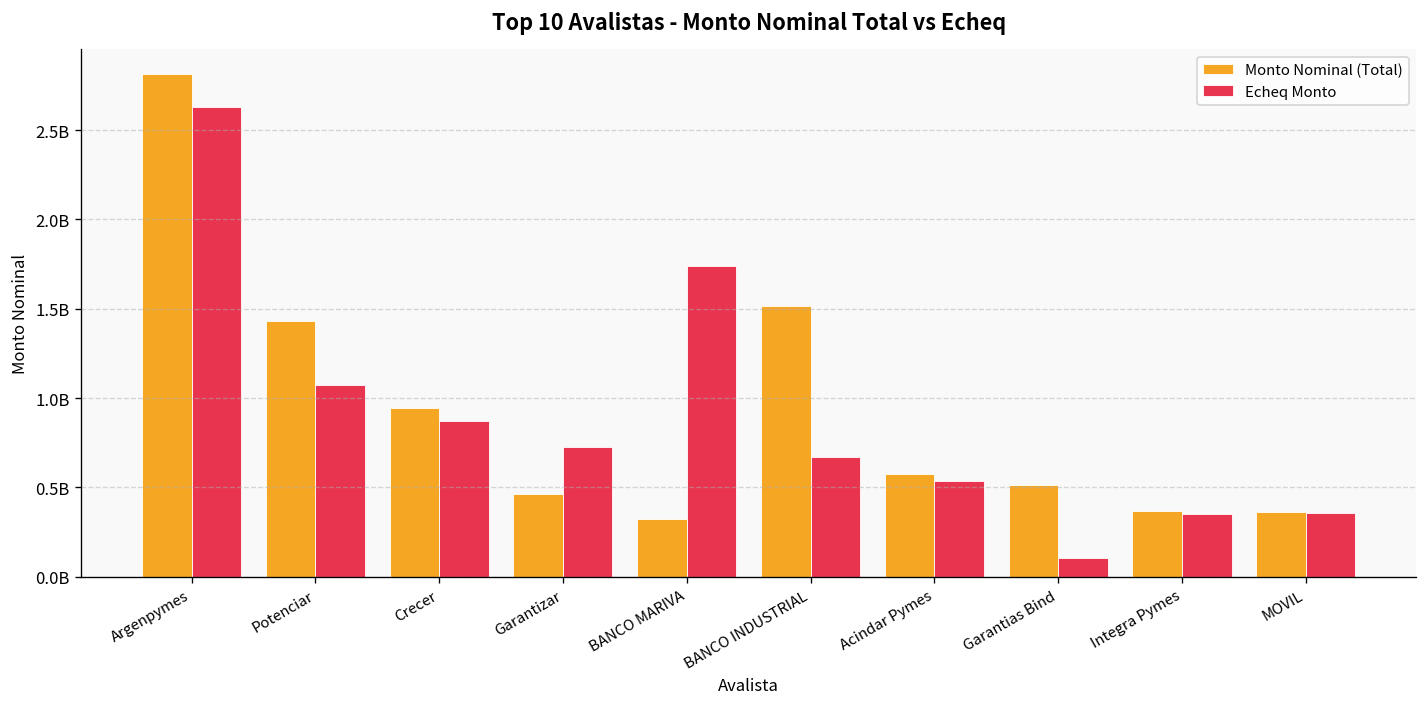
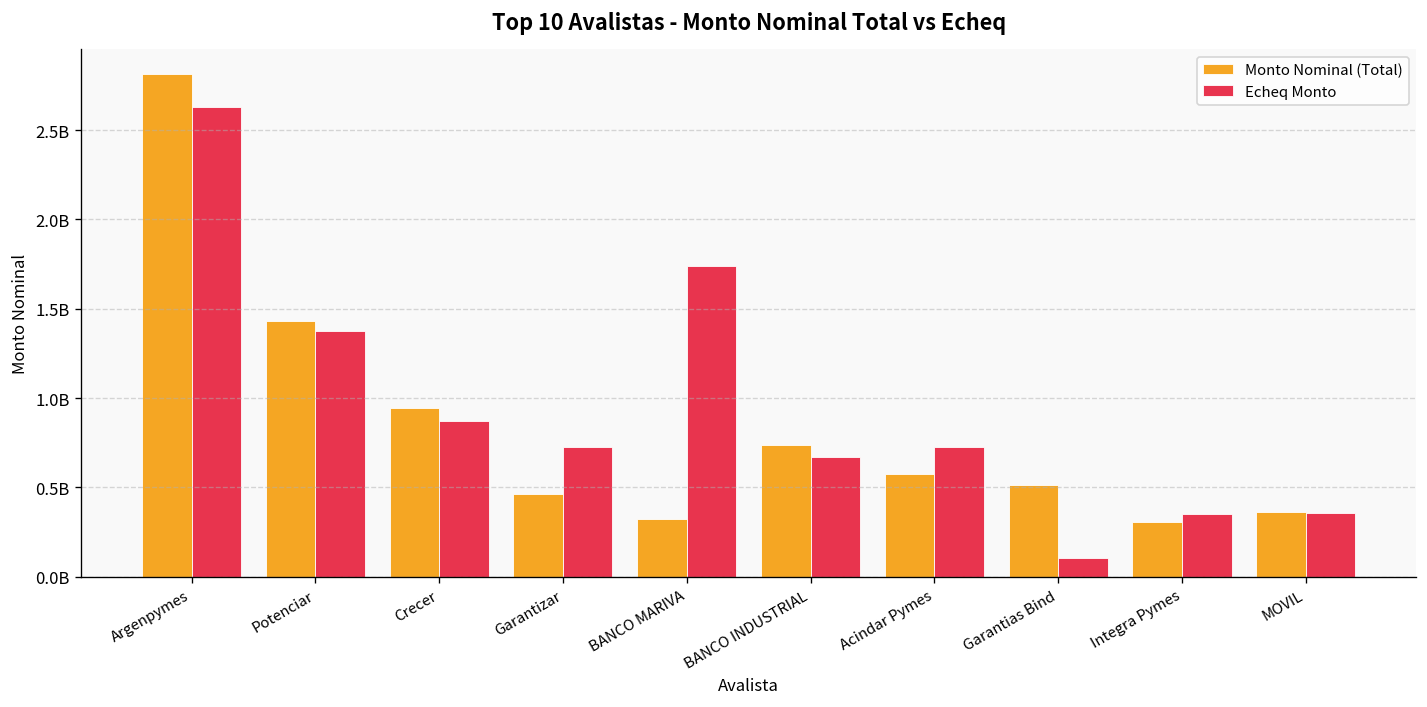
  {
    "Monto Nominal (Total)": {
      "Argenpymes": 2810000000,
      "Potenciar": 1430000000,
      "Crecer": 950000000,
      "Garantizar": 470000000,
      "BANCO MARIVA": 320000000,
-     "BANCO INDUSTRIAL": 1520000000,
+     "BANCO INDUSTRIAL": 740000000,
      "Acindar Pymes": 570000000,
      "Garantias Bind": 510000000,
-     "Integra Pymes": 370000000,
+     "Integra Pymes": 310000000,
      "MOVIL": 360000000
    },
    "Echeq Monto": {
      "Argenpymes": 2630000000,
-     "Potenciar": 1080000000,
+     "Potenciar": 1370000000,
      "Crecer": 870000000,
      "Garantizar": 730000000,
      "BANCO MARIVA": 1740000000,
      "BANCO INDUSTRIAL": 670000000,
-     "Acindar Pymes": 530000000,
+     "Acindar Pymes": 720000000,
      "Garantias Bind": 100000000,
      "Integra Pymes": 350000000,
      "MOVIL": 350000000
    }
  }
